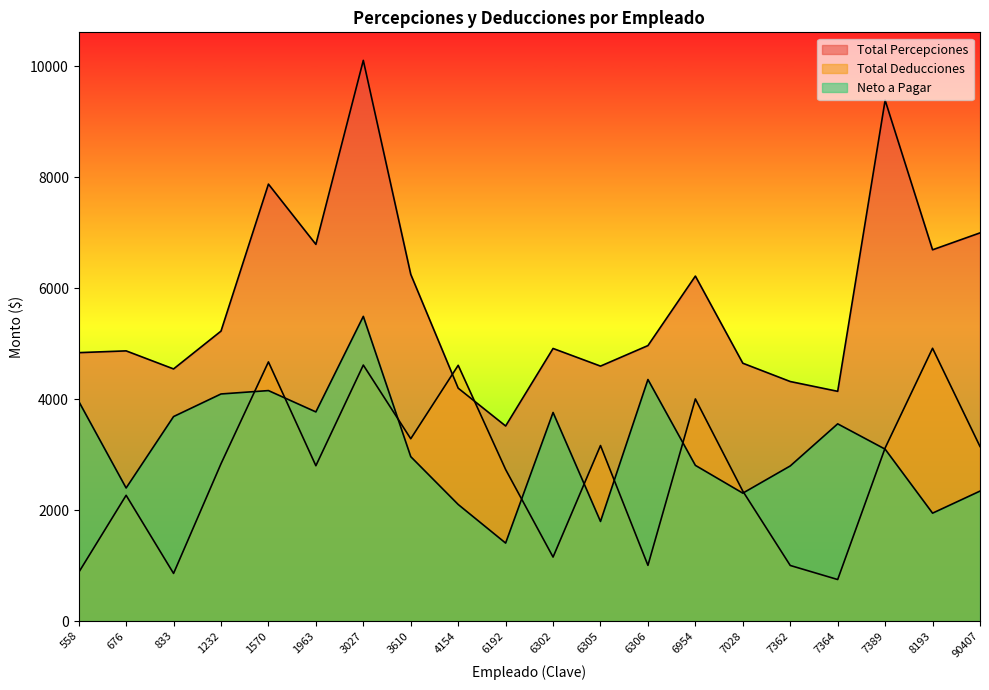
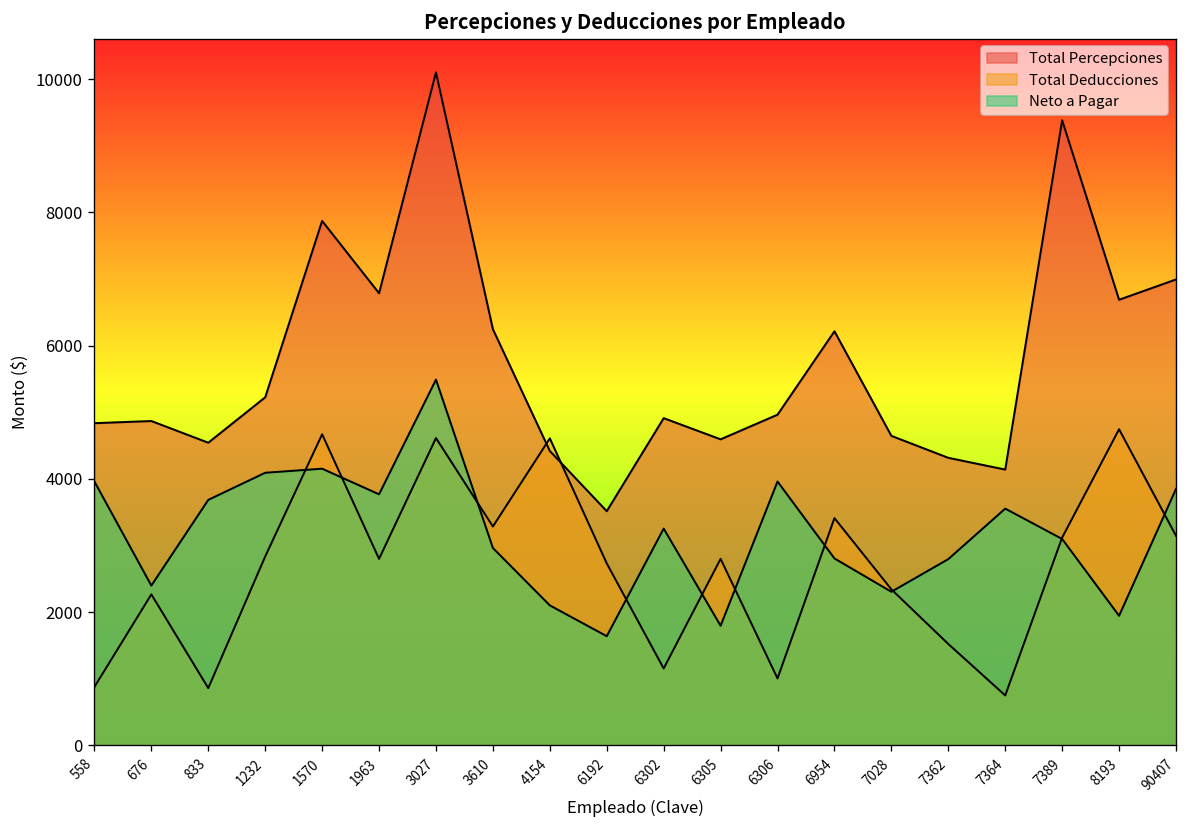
  {
    "Total Percepciones": {
      "558": 4800,
      "676": 4900,
      "833": 4500,
      "1232": 5200,
      "1570": 7900,
      "1963": 6800,
      "3027": 10100,
      "3610": 6200,
-     "4154": 4200,
+     "4154": 4400,
      "6192": 3500,
      "6302": 4900,
      "6305": 4600,
      "6306": 5000,
      "6954": 6200,
      "7028": 4600,
      "7362": 4300,
      "7364": 4100,
      "7389": 9400,
      "8193": 6700,
      "90407": 7000
    },
    "Total Deducciones": {
      "558": 900,
      "676": 2300,
      "833": 900,
      "1232": 2800,
      "1570": 4700,
      "1963": 2800,
      "3027": 4600,
      "3610": 3300,
      "4154": 4600,
      "6192": 2700,
      "6302": 1200,
-     "6305": 3200,
+     "6305": 2800,
      "6306": 1000,
-     "6954": 4000,
-     "7362": 1000,
+     "6954": 3400,
+     "7362": 1500,
      "7364": 700,
-     "8193": 4900,
+     "8193": 4700,
      "90407": 3100
    },
    "Neto a Pagar": {
      "558": 4000,
      "676": 2400,
      "833": 3700,
      "1232": 4100,
      "1570": 4200,
      "1963": 3800,
      "3027": 5500,
      "3610": 3000,
      "4154": 2100,
-     "6192": 1400,
-     "6302": 3800,
+     "6192": 1600,
+     "6302": 3300,
      "6305": 1800,
-     "6306": 4400,
+     "6306": 4000,
      "6954": 2800,
      "7362": 2800,
      "7364": 3600,
      "8193": 1900,
-     "90407": 2300
+     "90407": 3800
    }
  }
